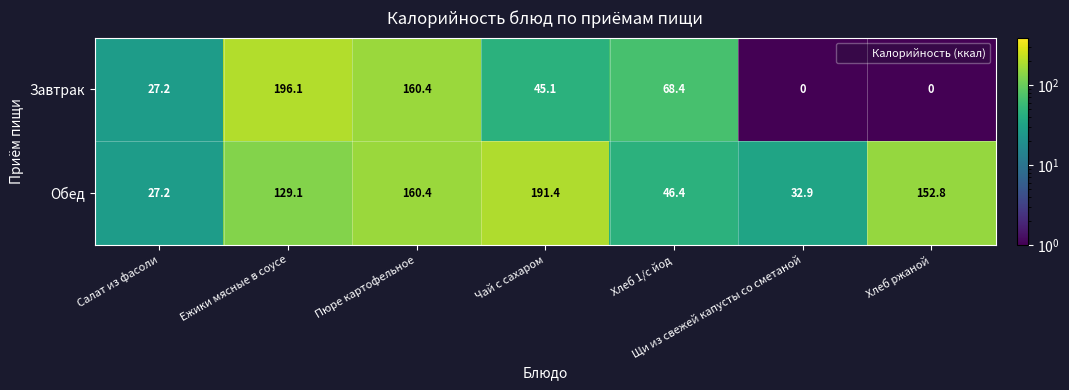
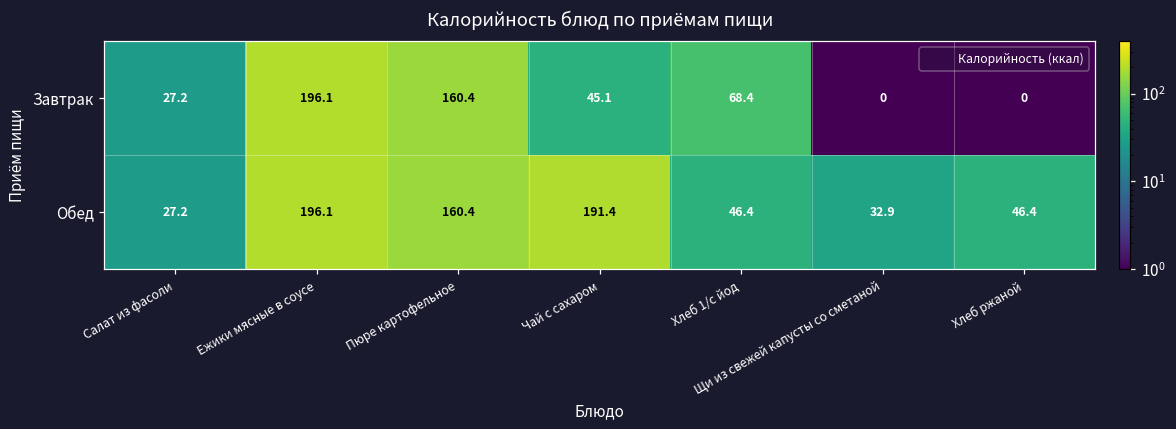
  {
    "Завтрак": {
      "Салат из фасоли": 27.2,
      "Ежики мясные в соусе": 196.1,
      "Пюре картофельное": 160.4,
      "Чай с сахаром": 45.1,
      "Хлеб 1/с йод": 68.4,
      "Щи из свежей капусты со сметаной": 0,
      "Хлеб ржаной": 0
    },
    "Обед": {
      "Салат из фасоли": 27.2,
-     "Ежики мясные в соусе": 129.1,
+     "Ежики мясные в соусе": 196.1,
      "Пюре картофельное": 160.4,
      "Чай с сахаром": 191.4,
      "Хлеб 1/с йод": 46.4,
      "Щи из свежей капусты со сметаной": 32.9,
-     "Хлеб ржаной": 152.8
+     "Хлеб ржаной": 46.4
    }
  }
